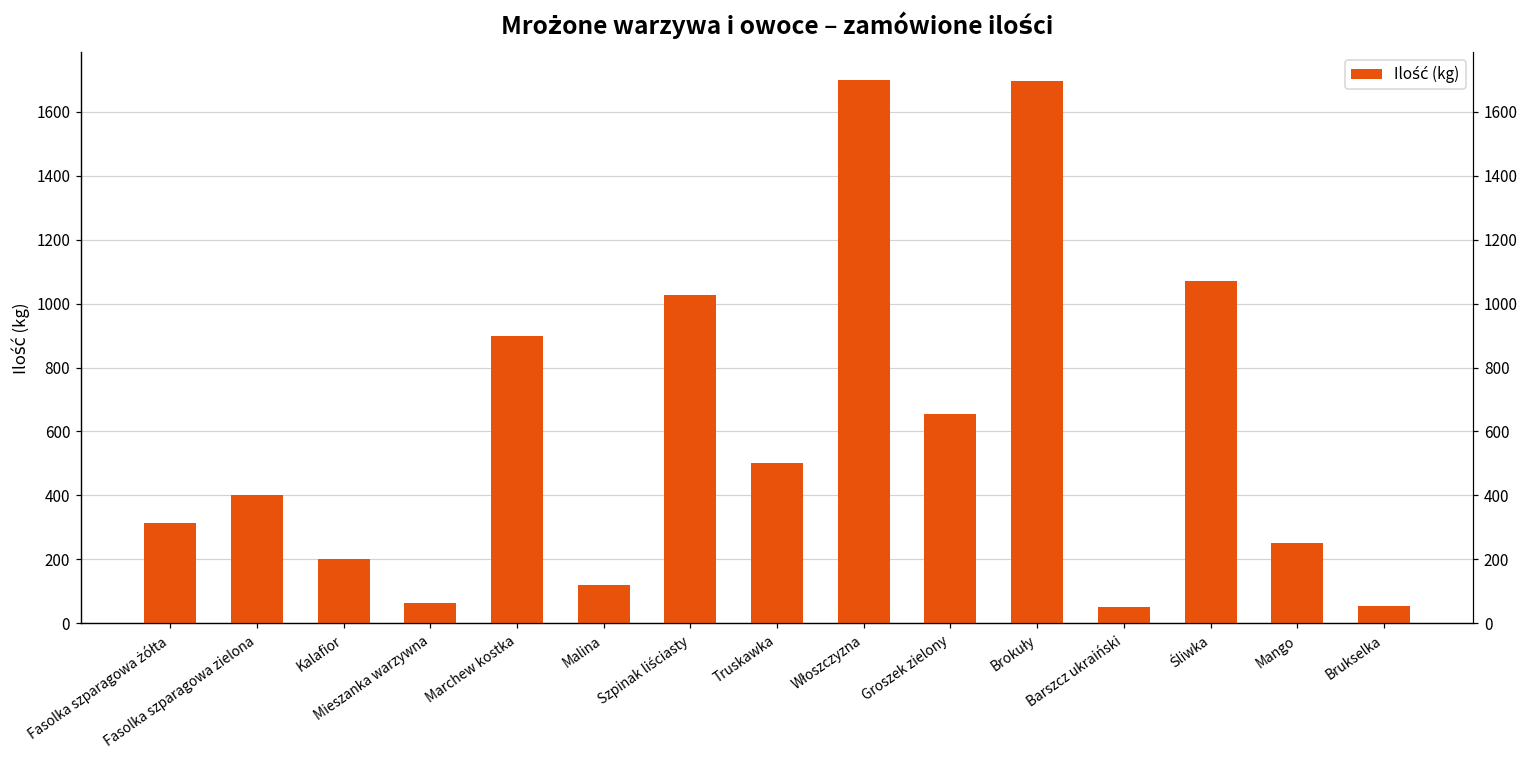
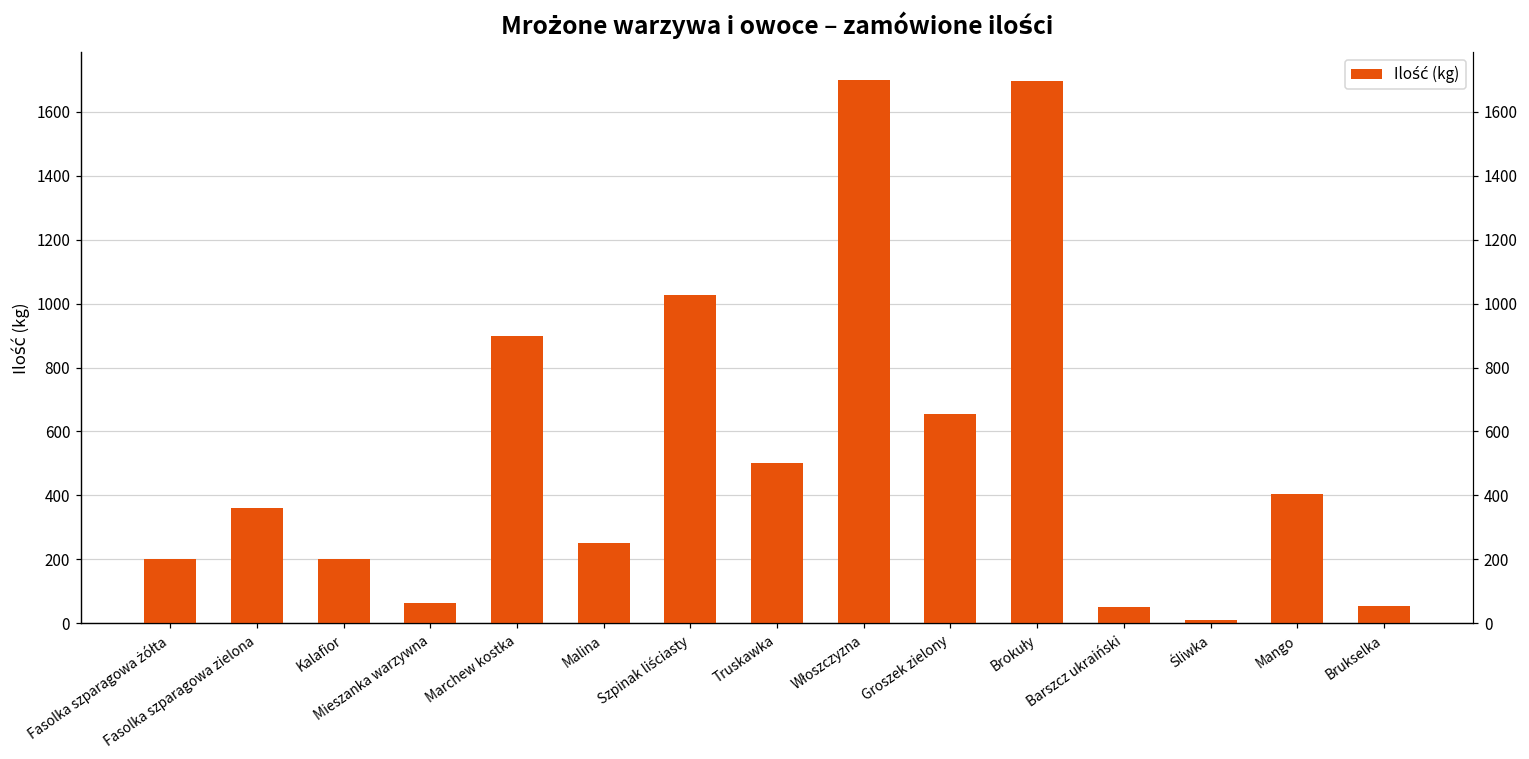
  {
-   "Fasolka szparagowa żółta": 310,
-   "Fasolka szparagowa zielona": 400,
+   "Fasolka szparagowa żółta": 200,
+   "Fasolka szparagowa zielona": 360,
    "Kalafior": 200,
    "Mieszanka warzywna": 60,
    "Marchew kostka": 900,
-   "Malina": 120,
+   "Malina": 250,
    "Szpinak liściasty": 1030,
    "Truskawka": 500,
    "Włoszczyzna": 1700,
    "Groszek zielony": 660,
    "Brokuły": 1700,
    "Barszcz ukraiński": 50,
-   "Śliwka": 1070,
-   "Mango": 250,
+   "Śliwka": 10,
+   "Mango": 410,
    "Brukselka": 50
  }
